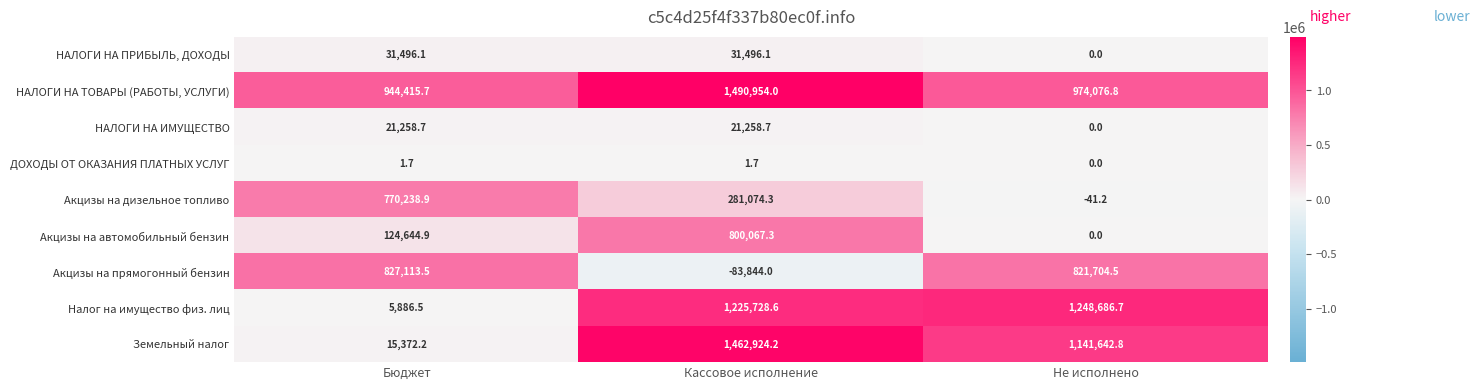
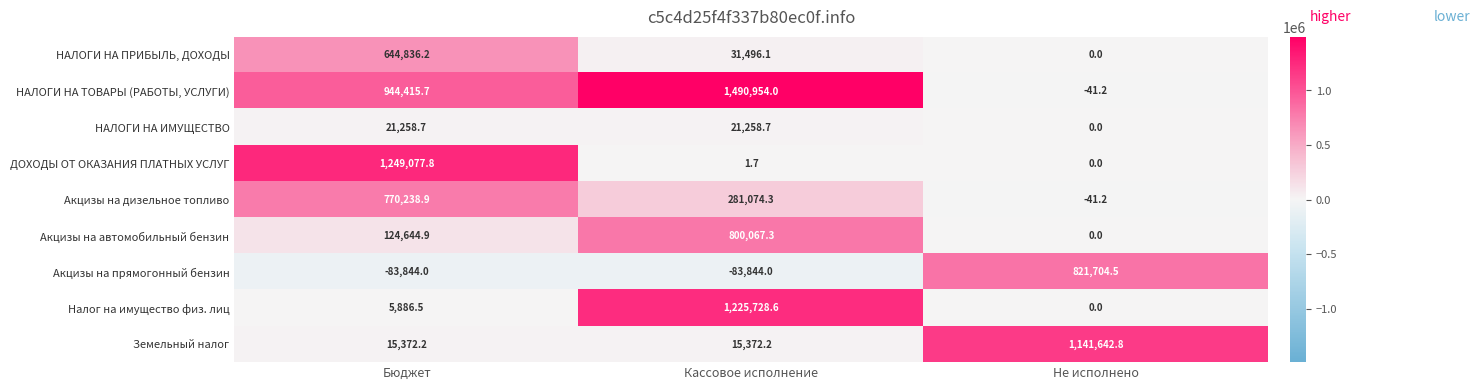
  {
    "НАЛОГИ НА ПРИБЫЛЬ, ДОХОДЫ": {
-     "Бюджет": "31,496.1",
+     "Бюджет": "644,836.2",
      "Кассовое исполнение": "31,496.1",
      "Не исполнено": "0.0"
    },
    "НАЛОГИ НА ТОВАРЫ (РАБОТЫ, УСЛУГИ)": {
      "Бюджет": "944,415.7",
      "Кассовое исполнение": "1,490,954.0",
-     "Не исполнено": "974,076.8"
+     "Не исполнено": "-41.2"
    },
    "НАЛОГИ НА ИМУЩЕСТВО": {
      "Бюджет": "21,258.7",
      "Кассовое исполнение": "21,258.7",
      "Не исполнено": "0.0"
    },
    "ДОХОДЫ ОТ ОКАЗАНИЯ ПЛАТНЫХ УСЛУГ": {
-     "Бюджет": "1.7",
+     "Бюджет": "1,249,077.8",
      "Кассовое исполнение": "1.7",
      "Не исполнено": "0.0"
    },
    "Акцизы на дизельное топливо": {
      "Бюджет": "770,238.9",
      "Кассовое исполнение": "281,074.3",
      "Не исполнено": "-41.2"
    },
    "Акцизы на автомобильный бензин": {
      "Бюджет": "124,644.9",
      "Кассовое исполнение": "800,067.3",
      "Не исполнено": "0.0"
    },
    "Акцизы на прямогонный бензин": {
-     "Бюджет": "827,113.5",
+     "Бюджет": "-83,844.0",
      "Кассовое исполнение": "-83,844.0",
      "Не исполнено": "821,704.5"
    },
    "Налог на имущество физ. лиц": {
      "Бюджет": "5,886.5",
      "Кассовое исполнение": "1,225,728.6",
-     "Не исполнено": "1,248,686.7"
+     "Не исполнено": "0.0"
    },
    "Земельный налог": {
      "Бюджет": "15,372.2",
-     "Кассовое исполнение": "1,462,924.2",
+     "Кассовое исполнение": "15,372.2",
      "Не исполнено": "1,141,642.8"
    }
  }
